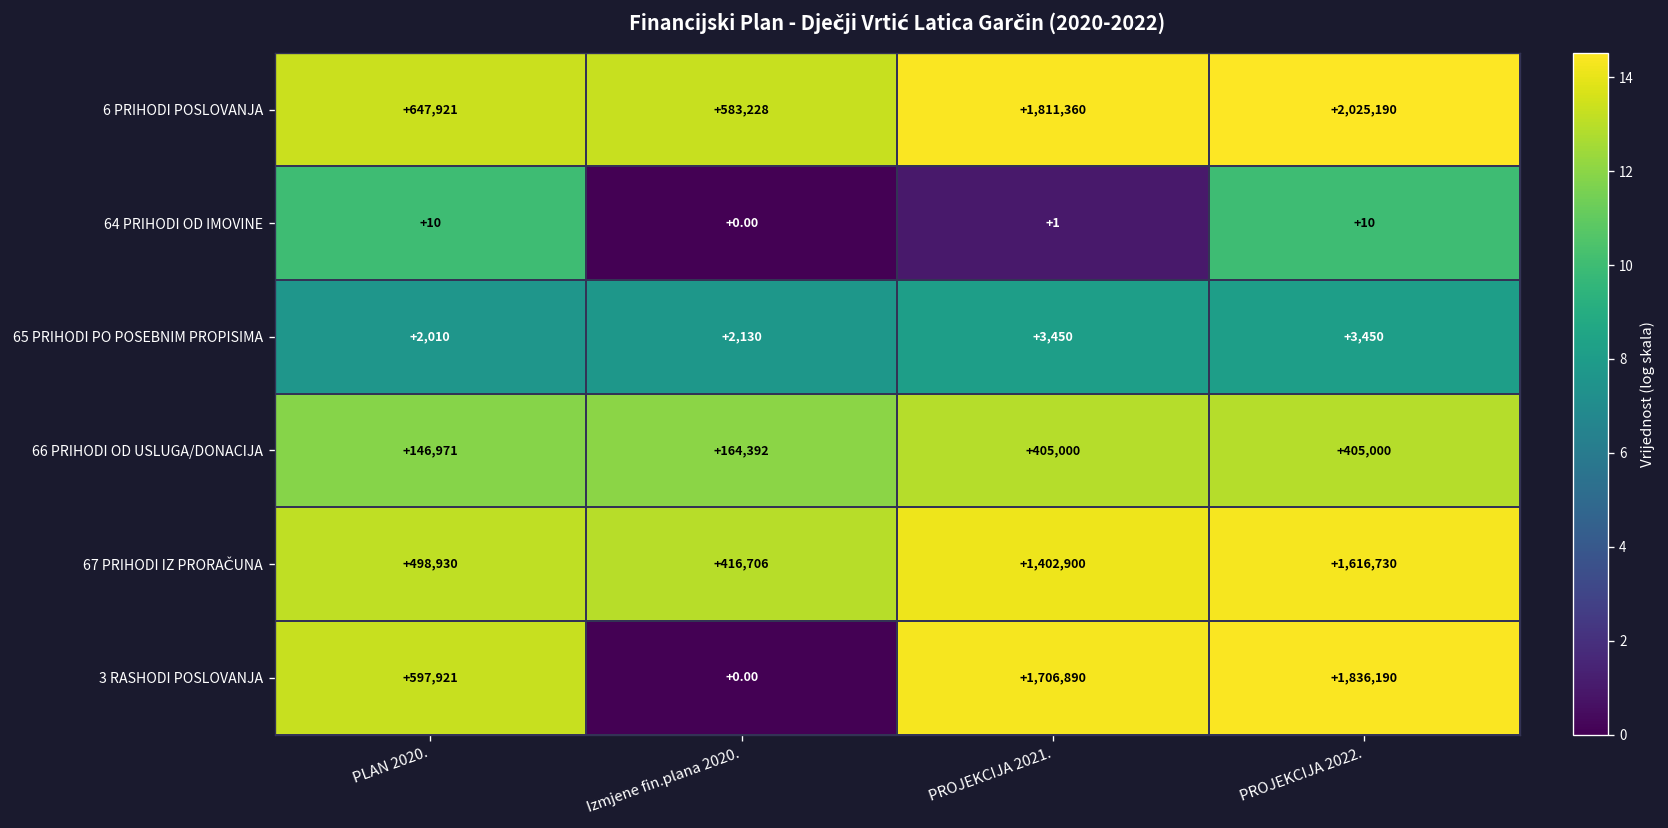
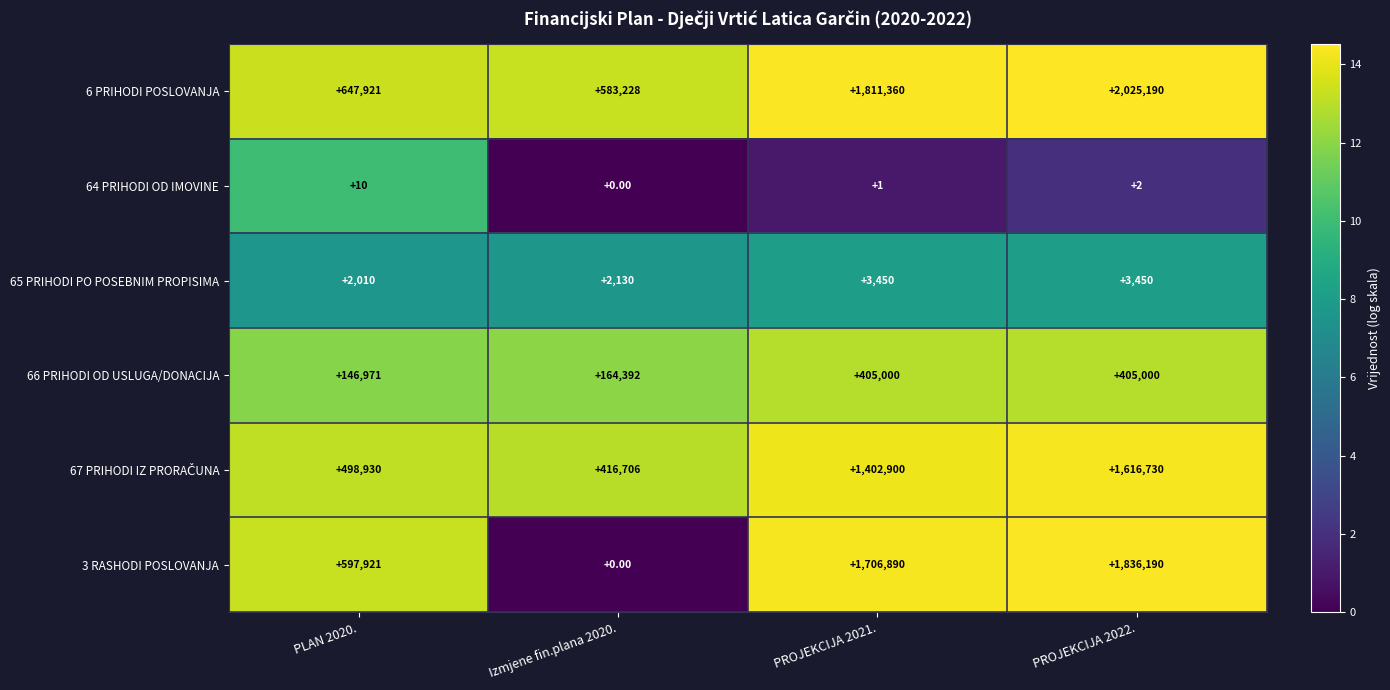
  {
    "6 PRIHODI POSLOVANJA": {
      "PLAN 2020.": "+647,921",
      "Izmjene fin.plana 2020.": "+583,228",
      "PROJEKCIJA 2021.": "+1,811,360",
      "PROJEKCIJA 2022.": "+2,025,190"
    },
    "64 PRIHODI OD IMOVINE": {
      "PLAN 2020.": "+10",
      "Izmjene fin.plana 2020.": "+0.00",
      "PROJEKCIJA 2021.": "+1",
-     "PROJEKCIJA 2022.": "+10"
+     "PROJEKCIJA 2022.": "+2"
    },
    "65 PRIHODI PO POSEBNIM PROPISIMA": {
      "PLAN 2020.": "+2,010",
      "Izmjene fin.plana 2020.": "+2,130",
      "PROJEKCIJA 2021.": "+3,450",
      "PROJEKCIJA 2022.": "+3,450"
    },
    "66 PRIHODI OD USLUGA/DONACIJA": {
      "PLAN 2020.": "+146,971",
      "Izmjene fin.plana 2020.": "+164,392",
      "PROJEKCIJA 2021.": "+405,000",
      "PROJEKCIJA 2022.": "+405,000"
    },
    "67 PRIHODI IZ PRORAČUNA": {
      "PLAN 2020.": "+498,930",
      "Izmjene fin.plana 2020.": "+416,706",
      "PROJEKCIJA 2021.": "+1,402,900",
      "PROJEKCIJA 2022.": "+1,616,730"
    },
    "3 RASHODI POSLOVANJA": {
      "PLAN 2020.": "+597,921",
      "Izmjene fin.plana 2020.": "+0.00",
      "PROJEKCIJA 2021.": "+1,706,890",
      "PROJEKCIJA 2022.": "+1,836,190"
    }
  }
